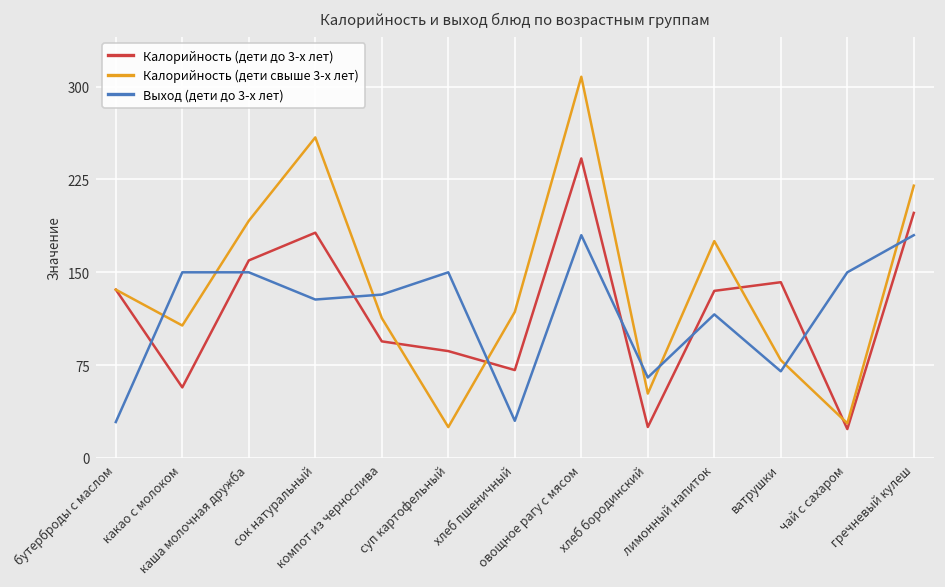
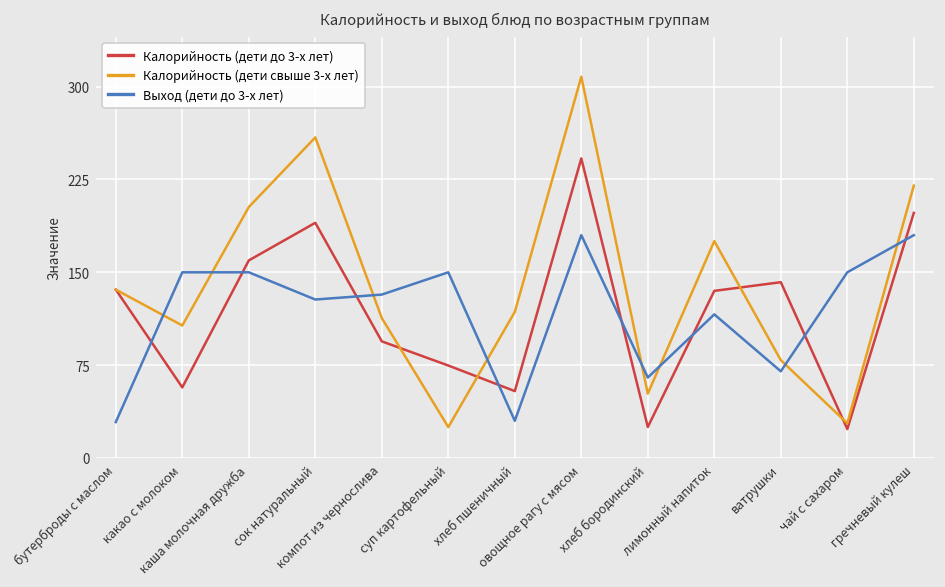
  {
    "Калорийность (дети до 3-х лет)": {
      "какао с молоком": 57,
      "каша молочная дружба": 160,
-     "сок натуральный": 182,
+     "сок натуральный": 190,
      "компот из чернослива": 94,
-     "суп картофельный": 86,
-     "хлеб пшеничный": 71,
+     "суп картофельный": 75,
+     "хлеб пшеничный": 54,
      "овощное рагу с мясом": 242,
      "хлеб бородинский": 25,
      "лимонный напиток": 135,
      "ватрушки": 142,
      "чай с сахаром": 23,
      "гречневый кулеш": 198
    },
    "Калорийность (дети свыше 3-х лет)": {
      "какао с молоком": 107,
-     "каша молочная дружба": 192,
+     "каша молочная дружба": 203,
      "сок натуральный": 259,
      "компот из чернослива": 113,
      "суп картофельный": 25,
      "хлеб пшеничный": 118,
      "овощное рагу с мясом": 308,
      "хлеб бородинский": 52,
      "лимонный напиток": 175,
      "ватрушки": 79,
      "чай с сахаром": 28,
      "гречневый кулеш": 220
    },
    "Выход (дети до 3-х лет)": {
      "бутерброды с маслом": 29,
      "какао с молоком": 150,
      "каша молочная дружба": 150,
      "сок натуральный": 128,
      "компот из чернослива": 132,
      "суп картофельный": 150,
      "хлеб пшеничный": 30,
      "овощное рагу с мясом": 180,
      "хлеб бородинский": 65,
      "лимонный напиток": 116,
      "ватрушки": 70,
      "чай с сахаром": 150,
      "гречневый кулеш": 180
    }
  }
